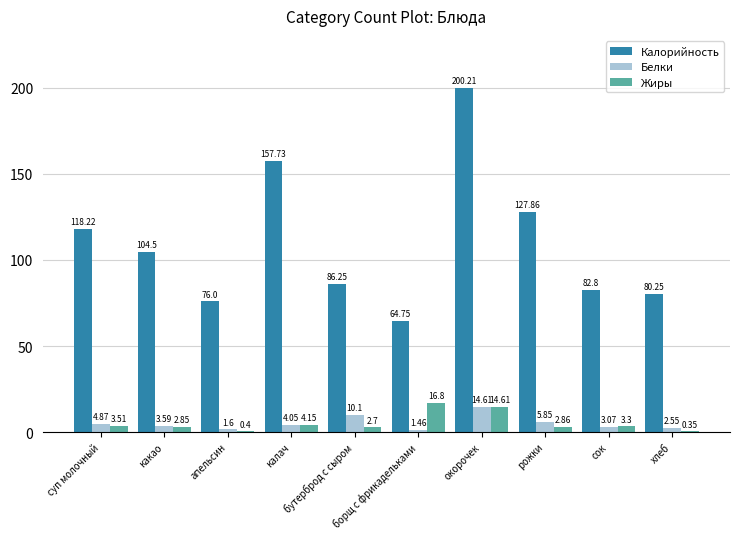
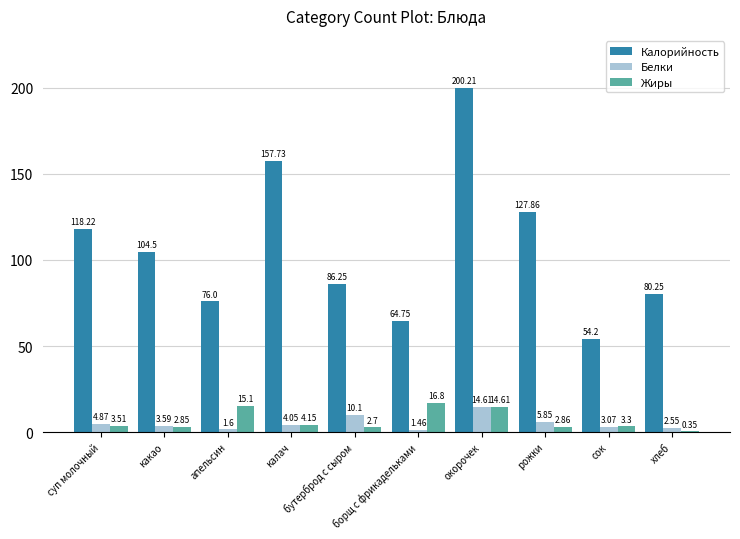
  {
    "Калорийность": {
      "суп молочный": 118.22,
      "какао": 104.5,
      "апельсин": 76.0,
      "калач": 157.73,
      "бутерброд с сыром": 86.25,
      "борщ с фрикадельками": 64.75,
      "окорочек": 200.21,
      "рожки": 127.86,
-     "сок": 82.8,
+     "сок": 54.2,
      "хлеб": 80.25
    },
    "Белки": {
      "суп молочный": 4.87,
      "какао": 3.59,
      "апельсин": 1.6,
      "калач": 4.05,
      "бутерброд с сыром": 10.1,
      "борщ с фрикадельками": 1.46,
      "рожки": 5.85,
      "сок": 3.07,
      "хлеб": 2.55
    },
    "Жиры": {
      "суп молочный": 3.51,
      "какао": 2.85,
-     "апельсин": 0.4,
+     "апельсин": 15.1,
      "калач": 4.15,
      "бутерброд с сыром": 2.7,
      "борщ с фрикадельками": 16.8,
      "рожки": 2.86,
      "сок": 3.3,
      "хлеб": 0.35
    }
  }
